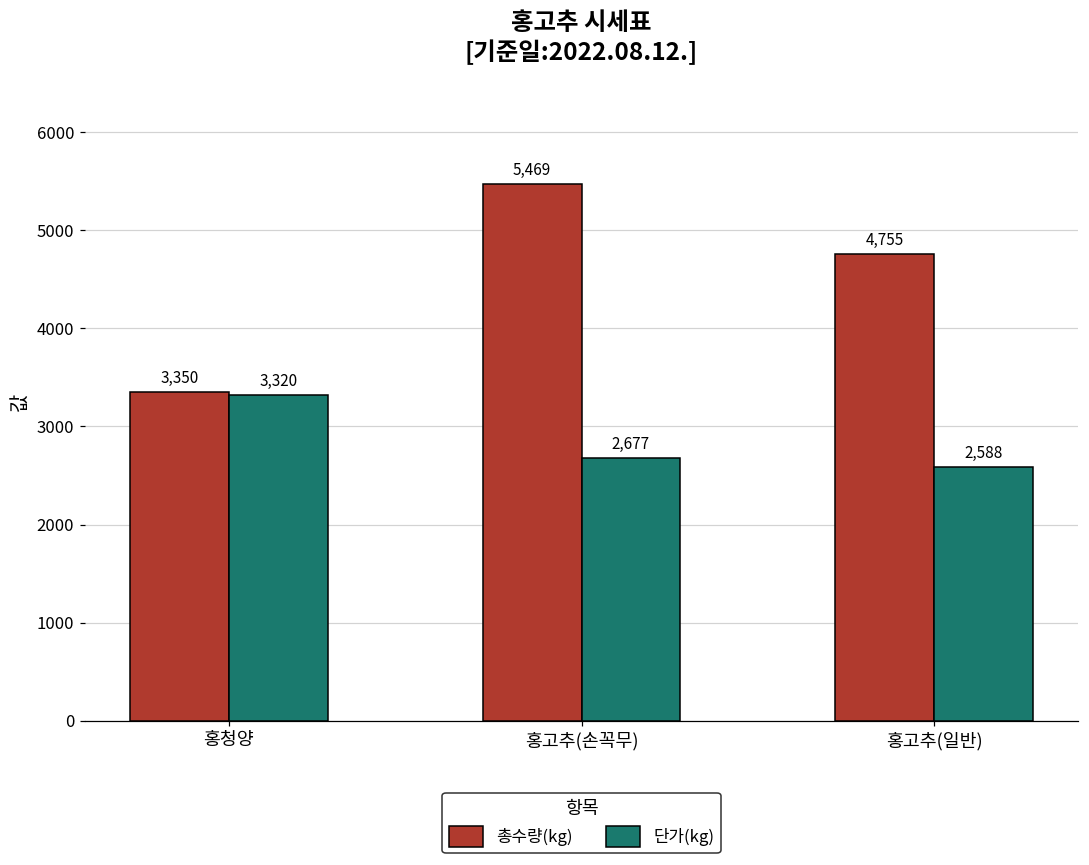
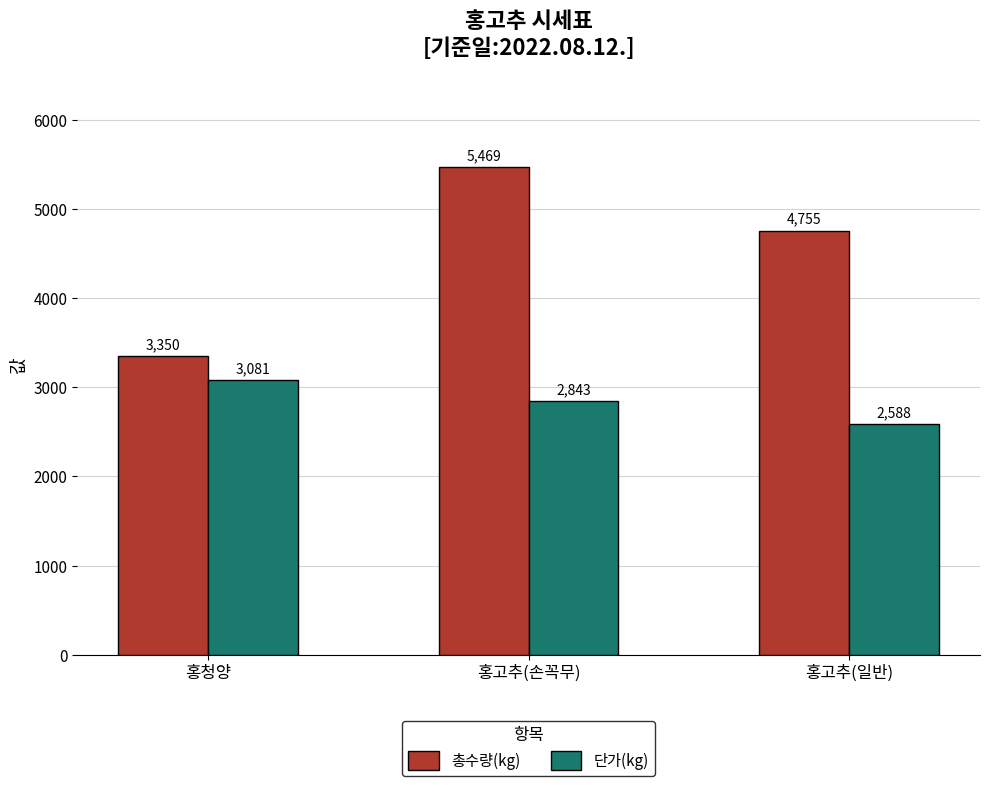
  {
    "총수량(kg)": {
      "홍청양": "3,350",
      "홍고추(손꼭무)": "5,469",
      "홍고추(일반)": "4,755"
    },
    "단가(kg)": {
-     "홍청양": "3,320",
-     "홍고추(손꼭무)": "2,677",
+     "홍청양": "3,081",
+     "홍고추(손꼭무)": "2,843",
      "홍고추(일반)": "2,588"
    }
  }
